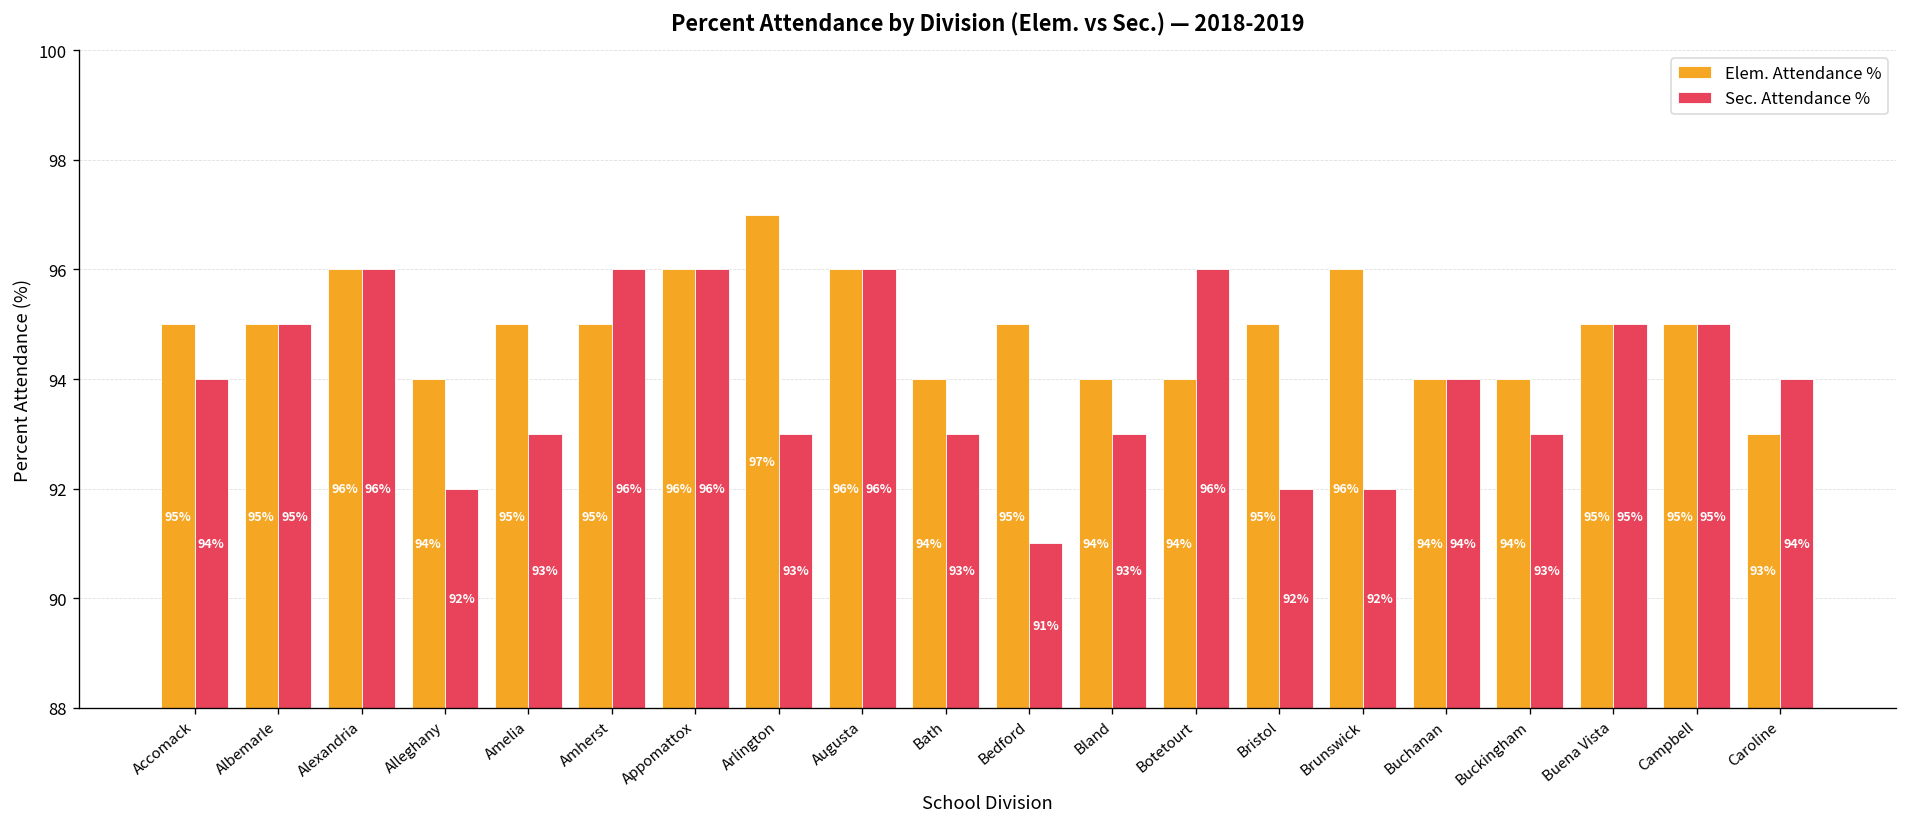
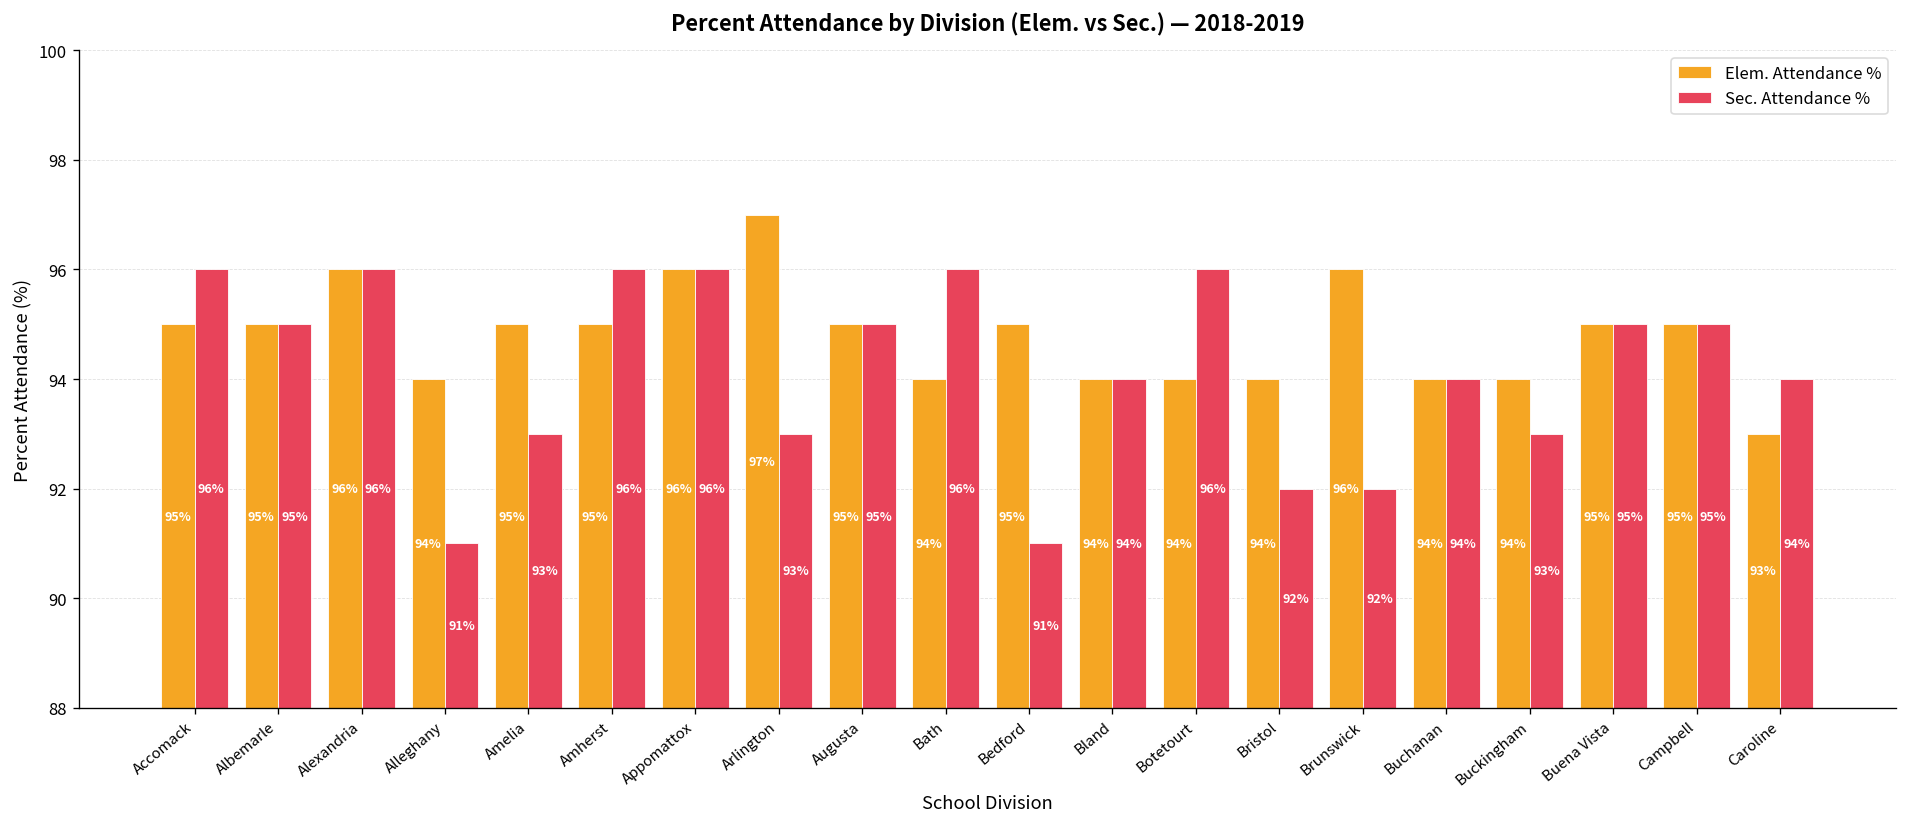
  {
    "Elem. Attendance %": {
      "Accomack": "95%",
      "Albemarle": "95%",
      "Alexandria": "96%",
      "Alleghany": "94%",
      "Amelia": "95%",
      "Amherst": "95%",
      "Appomattox": "96%",
      "Arlington": "97%",
-     "Augusta": "96%",
+     "Augusta": "95%",
      "Bath": "94%",
      "Bedford": "95%",
      "Bland": "94%",
      "Botetourt": "94%",
-     "Bristol": "95%",
+     "Bristol": "94%",
      "Brunswick": "96%",
      "Buchanan": "94%",
      "Buckingham": "94%",
      "Buena Vista": "95%",
      "Campbell": "95%",
      "Caroline": "93%"
    },
    "Sec. Attendance %": {
-     "Accomack": "94%",
+     "Accomack": "96%",
      "Albemarle": "95%",
      "Alexandria": "96%",
-     "Alleghany": "92%",
+     "Alleghany": "91%",
      "Amelia": "93%",
      "Amherst": "96%",
      "Appomattox": "96%",
      "Arlington": "93%",
-     "Augusta": "96%",
-     "Bath": "93%",
+     "Augusta": "95%",
+     "Bath": "96%",
      "Bedford": "91%",
-     "Bland": "93%",
+     "Bland": "94%",
      "Botetourt": "96%",
      "Bristol": "92%",
      "Brunswick": "92%",
      "Buchanan": "94%",
      "Buckingham": "93%",
      "Buena Vista": "95%",
      "Campbell": "95%",
      "Caroline": "94%"
    }
  }
